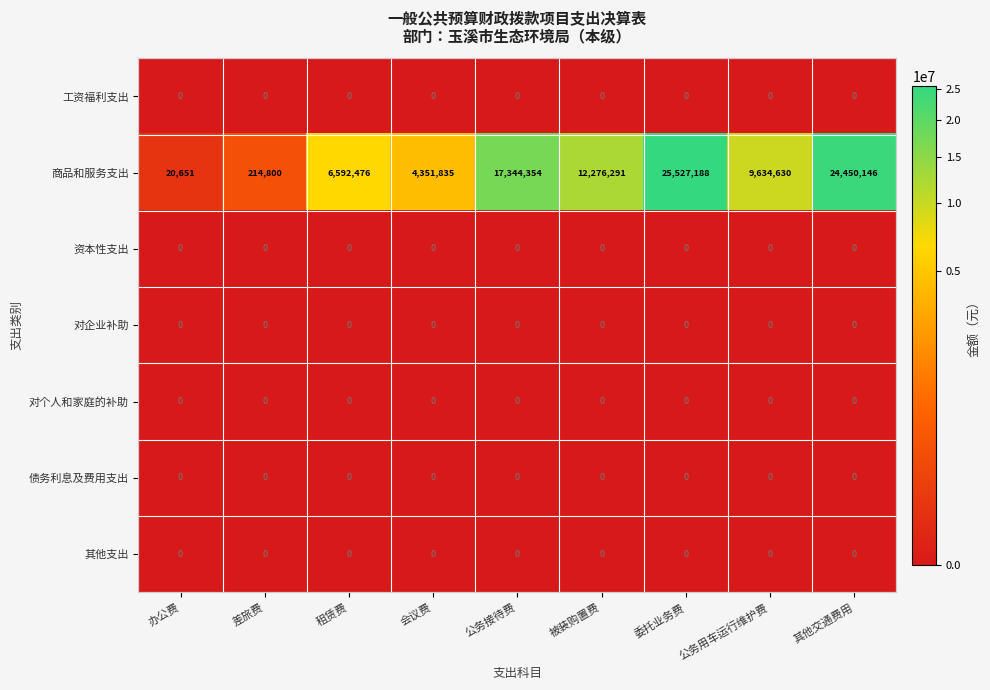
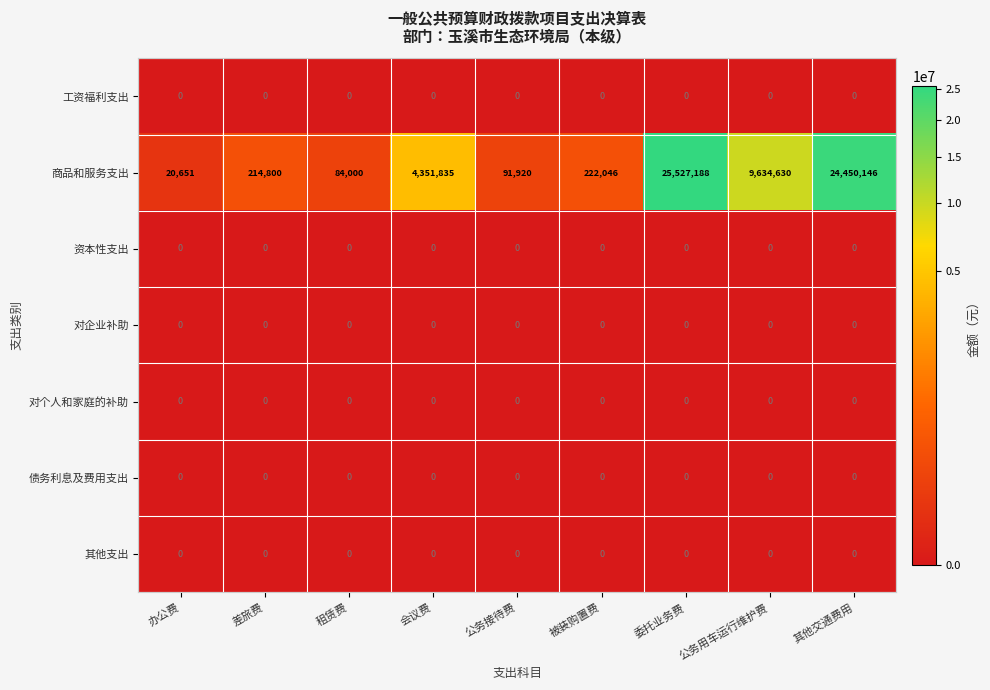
  {
    "工资福利支出": {
      "办公费": "0",
      "差旅费": "0",
      "租赁费": "0",
      "会议费": "0",
      "公务接待费": "0",
      "被装购置费": "0",
      "委托业务费": "0",
      "公务用车运行维护费": "0",
      "其他交通费用": "0"
    },
    "商品和服务支出": {
      "办公费": "20,651",
      "差旅费": "214,800",
-     "租赁费": "6,592,476",
+     "租赁费": "84,000",
      "会议费": "4,351,835",
-     "公务接待费": "17,344,354",
-     "被装购置费": "12,276,291",
+     "公务接待费": "91,920",
+     "被装购置费": "222,046",
      "委托业务费": "25,527,188",
      "公务用车运行维护费": "9,634,630",
      "其他交通费用": "24,450,146"
    },
    "资本性支出": {
      "办公费": "0",
      "差旅费": "0",
      "租赁费": "0",
      "会议费": "0",
      "公务接待费": "0",
      "被装购置费": "0",
      "委托业务费": "0",
      "公务用车运行维护费": "0",
      "其他交通费用": "0"
    },
    "对企业补助": {
      "办公费": "0",
      "差旅费": "0",
      "租赁费": "0",
      "会议费": "0",
      "公务接待费": "0",
      "被装购置费": "0",
      "委托业务费": "0",
      "公务用车运行维护费": "0",
      "其他交通费用": "0"
    },
    "对个人和家庭的补助": {
      "办公费": "0",
      "差旅费": "0",
      "租赁费": "0",
      "会议费": "0",
      "公务接待费": "0",
      "被装购置费": "0",
      "委托业务费": "0",
      "公务用车运行维护费": "0",
      "其他交通费用": "0"
    },
    "债务利息及费用支出": {
      "办公费": "0",
      "差旅费": "0",
      "租赁费": "0",
      "会议费": "0",
      "公务接待费": "0",
      "被装购置费": "0",
      "委托业务费": "0",
      "公务用车运行维护费": "0",
      "其他交通费用": "0"
    },
    "其他支出": {
      "办公费": "0",
      "差旅费": "0",
      "租赁费": "0",
      "会议费": "0",
      "公务接待费": "0",
      "被装购置费": "0",
      "委托业务费": "0",
      "公务用车运行维护费": "0",
      "其他交通费用": "0"
    }
  }
